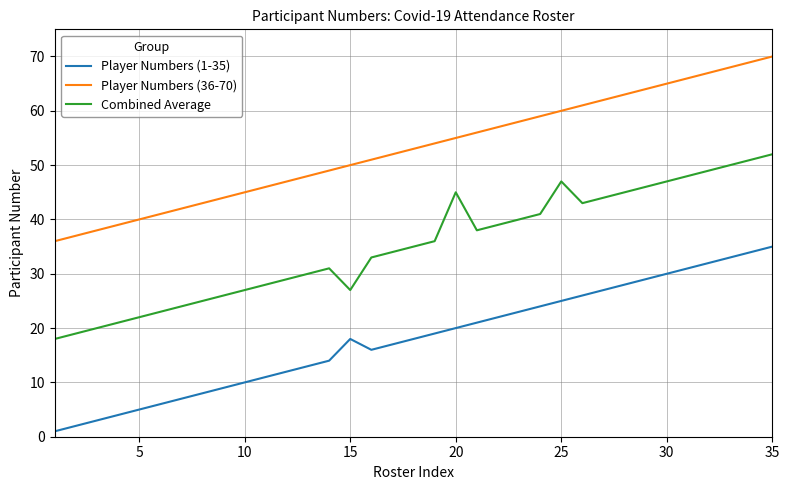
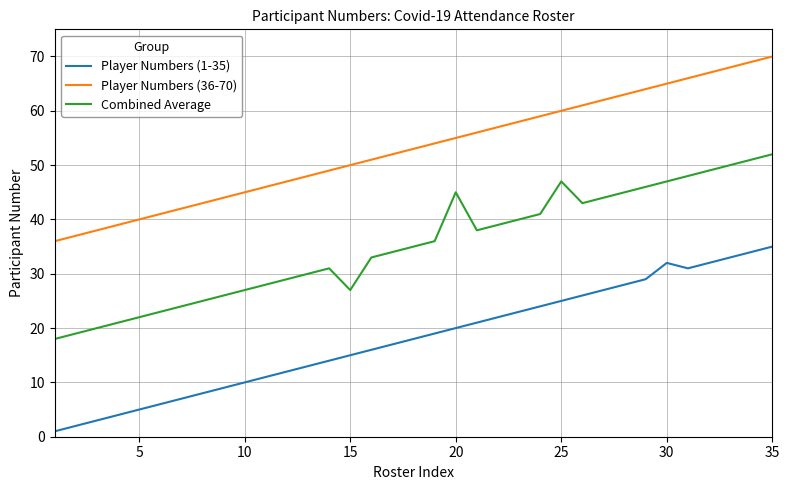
  {
    "Player Numbers (1-35)": {
      "5": 5,
      "10": 10,
-     "15": 18,
+     "15": 15,
      "20": 20,
      "25": 25,
-     "30": 30,
+     "30": 32,
      "35": 35
    },
    "Player Numbers (36-70)": {
      "5": 40,
      "10": 45,
      "15": 50,
      "20": 55,
      "25": 60,
      "30": 65,
      "35": 70
    },
    "Combined Average": {
      "5": 22,
      "10": 27,
      "15": 27,
      "20": 45,
      "25": 47,
      "30": 47,
      "35": 52
    }
  }
